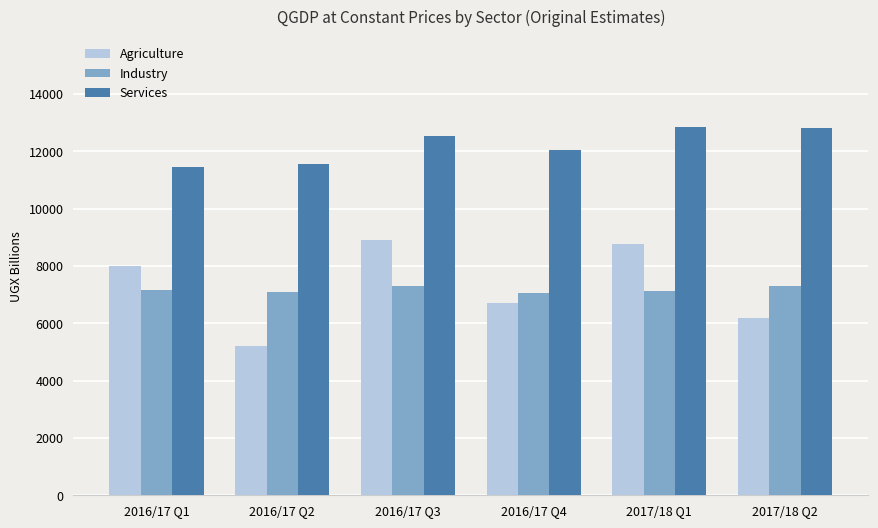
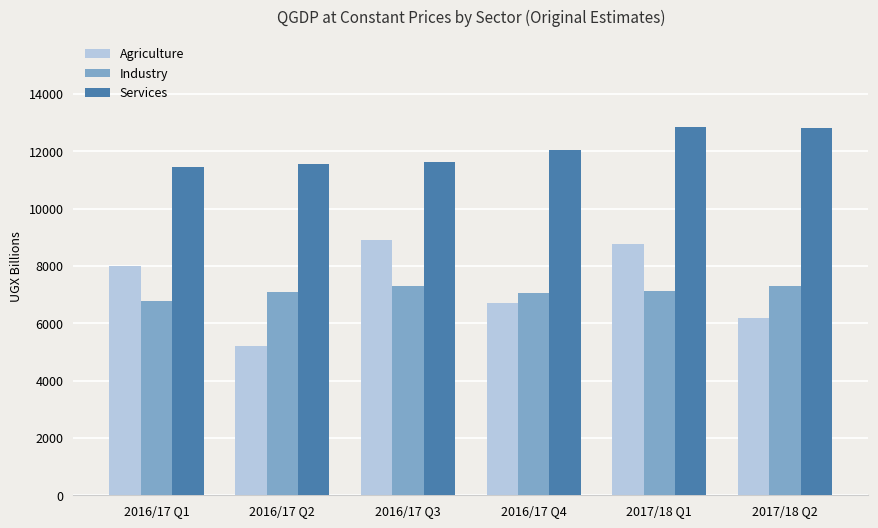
  {
    "Agriculture": {
      "2016/17 Q1": 8000,
      "2016/17 Q2": 5200,
      "2016/17 Q3": 8900,
      "2016/17 Q4": 6700,
      "2017/18 Q1": 8800,
      "2017/18 Q2": 6200
    },
    "Industry": {
-     "2016/17 Q1": 7200,
+     "2016/17 Q1": 6800,
      "2016/17 Q2": 7100,
      "2016/17 Q3": 7300,
      "2016/17 Q4": 7100,
      "2017/18 Q1": 7100,
      "2017/18 Q2": 7300
    },
    "Services": {
      "2016/17 Q1": 11500,
      "2016/17 Q2": 11600,
-     "2016/17 Q3": 12500,
+     "2016/17 Q3": 11600,
      "2016/17 Q4": 12000,
      "2017/18 Q1": 12900,
      "2017/18 Q2": 12800
    }
  }
